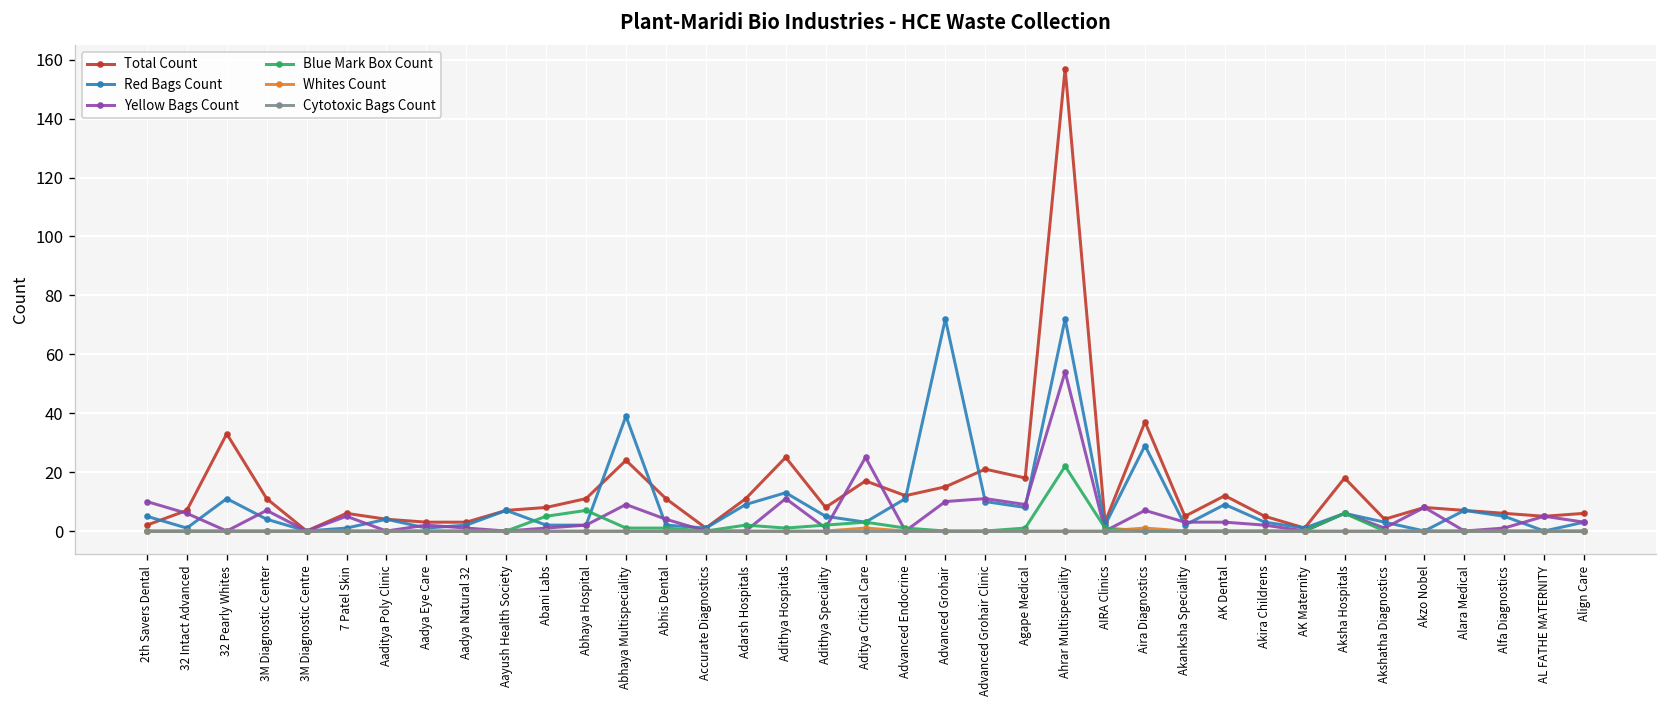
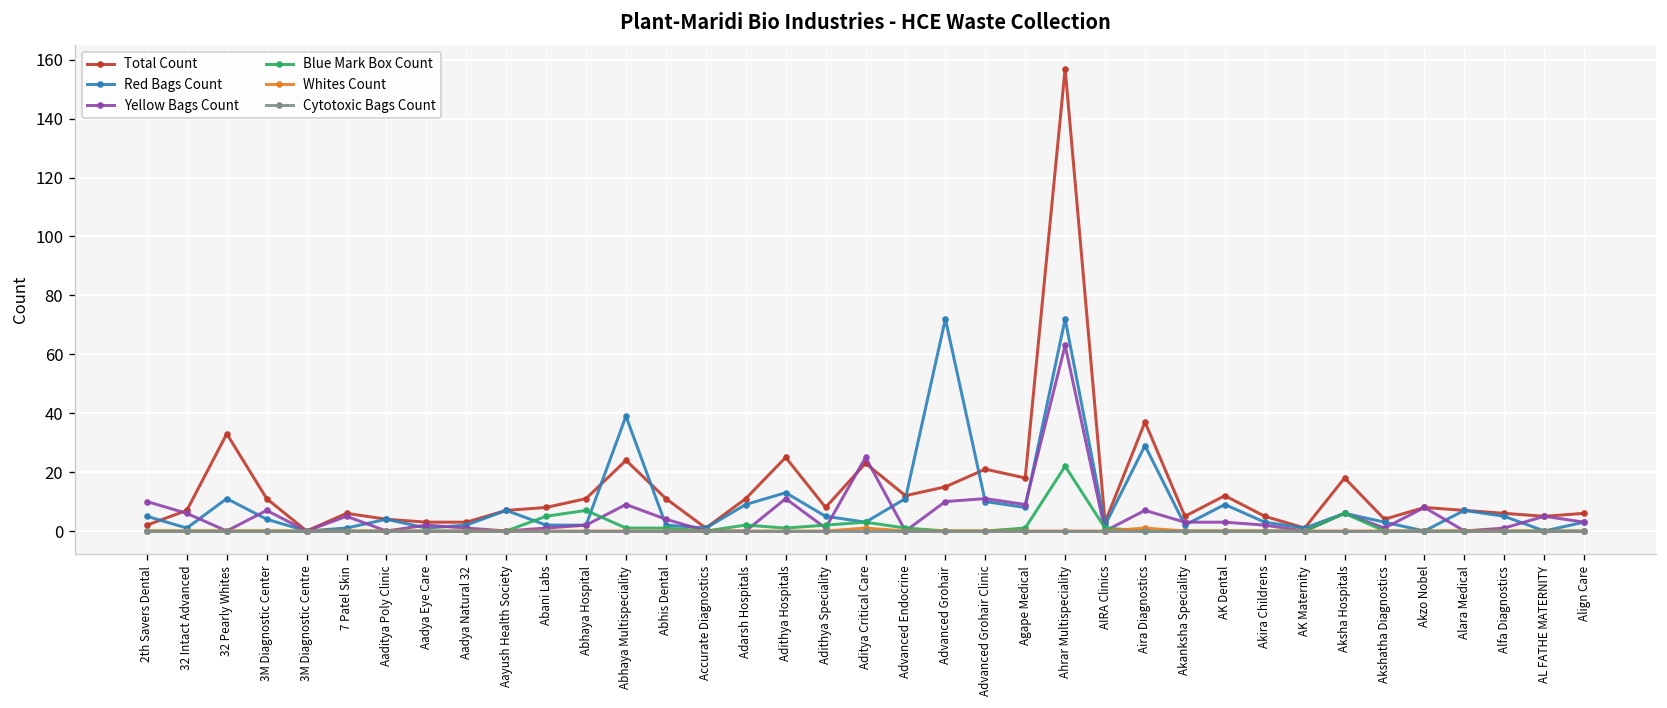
  {
    "Total Count": {
      "2th Savers Dental": 2,
      "32 Pearly Whites": 33,
      "3M Diagnostic Center": 11,
      "Abani Labs": 8,
      "Abhaya Hospital": 11,
      "Abhaya Multispeciality": 24,
      "Abhis Dental": 11,
      "Adarsh Hospitals": 11,
      "Adithya Hospitals": 25,
      "Adithya Speciality": 8,
-     "Aditya Critical Care": 17,
+     "Aditya Critical Care": 23,
      "Advanced Grohair": 15,
      "Advanced Grohair Clinic": 21,
      "Agape Medical": 18,
      "Ahrar Multispeciality": 157,
      "Aira Diagnostics": 37,
      "Akanksha Speciality": 5,
      "AK Dental": 12,
      "Akira Childrens": 5,
      "Aksha Hospitals": 18,
      "Align Care": 6
    },
    "Red Bags Count": {
      "2th Savers Dental": 5,
      "32 Pearly Whites": 11,
      "3M Diagnostic Center": 4,
      "Abhaya Multispeciality": 39,
      "Adarsh Hospitals": 9,
      "Adithya Hospitals": 13,
      "Adithya Speciality": 5,
      "Advanced Grohair": 72,
      "Ahrar Multispeciality": 72,
      "Aira Diagnostics": 29,
      "AK Dental": 9
    },
    "Yellow Bags Count": {
      "2th Savers Dental": 10,
      "3M Diagnostic Center": 7,
      "Abhaya Multispeciality": 9,
      "Abhis Dental": 4,
      "Adithya Hospitals": 11,
      "Aditya Critical Care": 25,
      "Advanced Grohair": 10,
-     "Ahrar Multispeciality": 54,
+     "Ahrar Multispeciality": 63,
      "Aira Diagnostics": 7,
      "AK Dental": 3
    },
    "Blue Mark Box Count": {
      "Abani Labs": 5,
      "Abhaya Hospital": 7,
      "Adarsh Hospitals": 2,
      "Ahrar Multispeciality": 22
    }
  }
